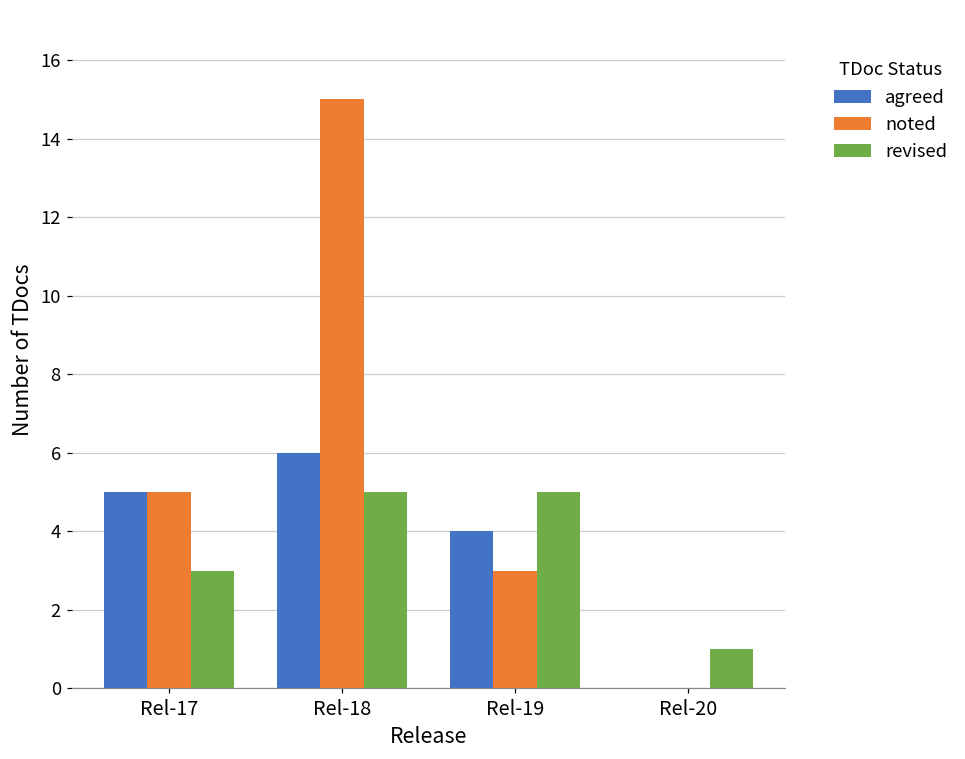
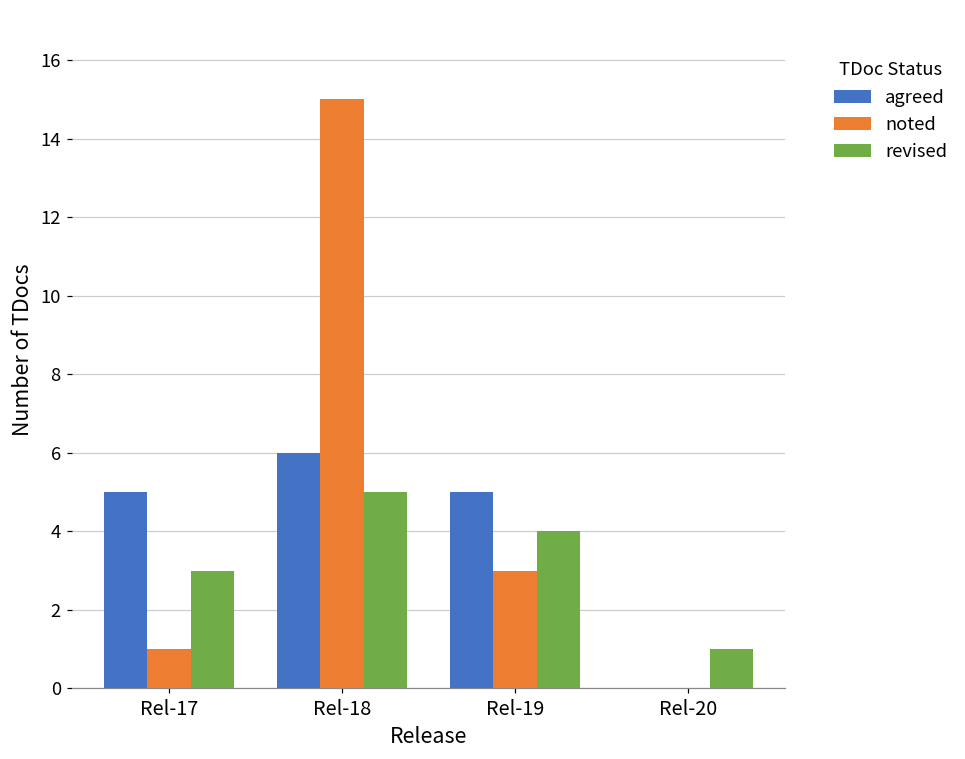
  {
    "agreed": {
      "Rel-17": 5,
      "Rel-18": 6,
-     "Rel-19": 4,
+     "Rel-19": 5,
      "Rel-20": 0
    },
    "noted": {
-     "Rel-17": 5,
+     "Rel-17": 1,
      "Rel-18": 15,
      "Rel-19": 3,
      "Rel-20": 0
    },
    "revised": {
      "Rel-17": 3,
      "Rel-18": 5,
-     "Rel-19": 5,
+     "Rel-19": 4,
      "Rel-20": 1
    }
  }
